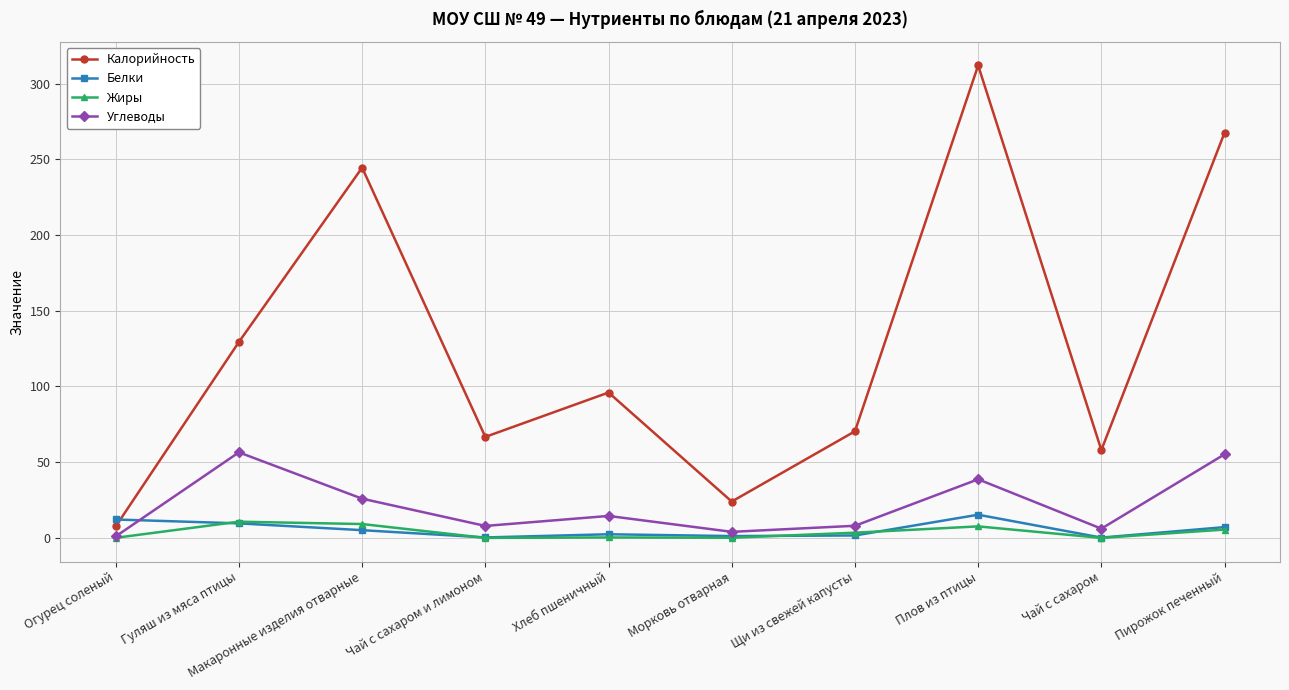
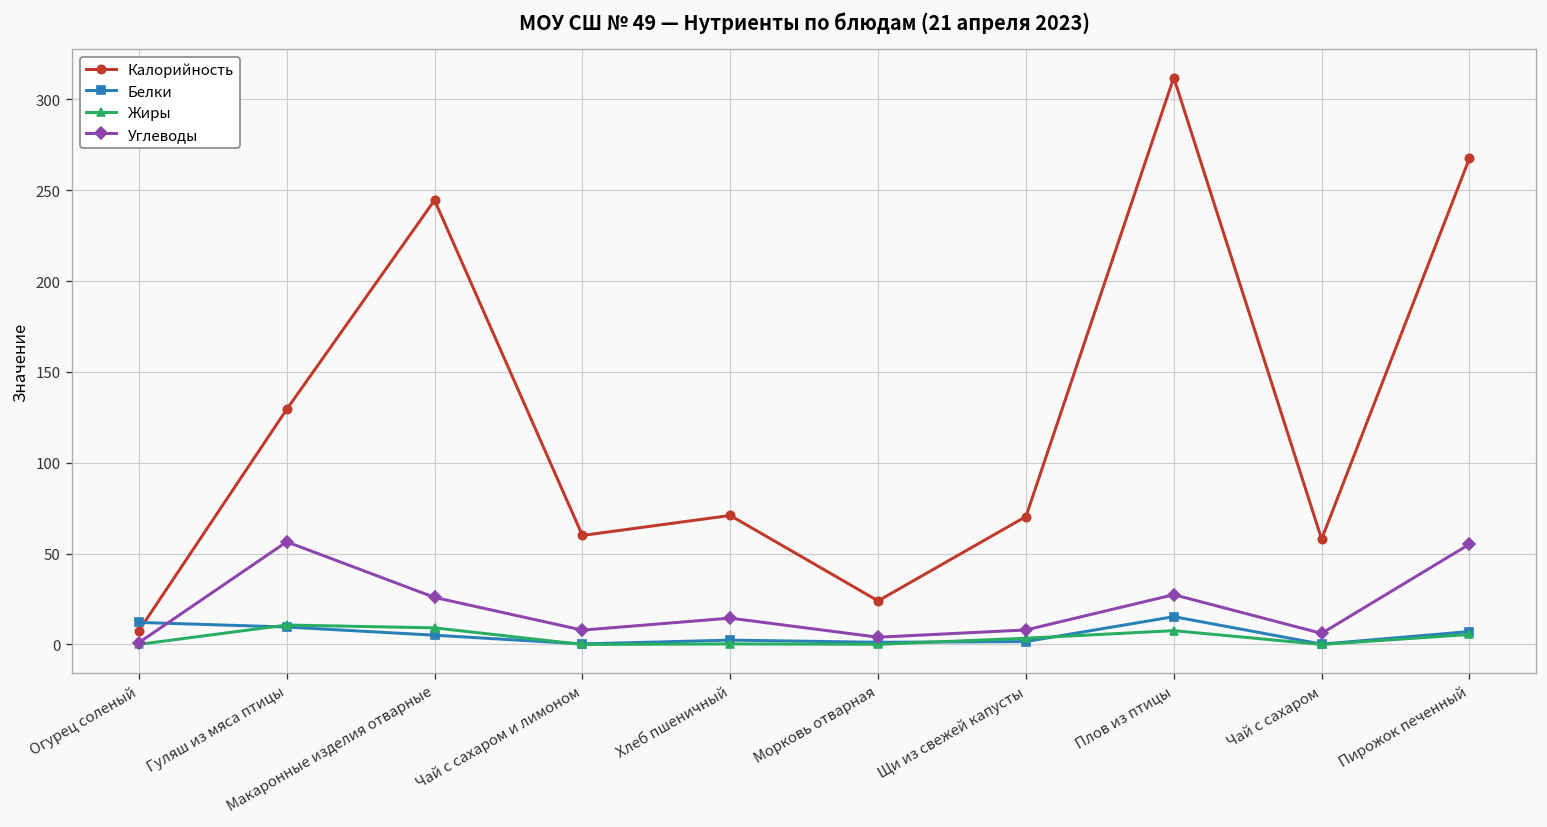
  {
    "Калорийность": {
      "Огурец соленый": 8,
      "Гуляш из мяса птицы": 129,
      "Макаронные изделия отварные": 245,
-     "Чай с сахаром и лимоном": 67,
-     "Хлеб пшеничный": 96,
+     "Чай с сахаром и лимоном": 60,
+     "Хлеб пшеничный": 71,
      "Морковь отварная": 24,
      "Щи из свежей капусты": 70,
      "Плов из птицы": 312,
      "Чай с сахаром": 58,
      "Пирожок печенный": 268
    },
    "Белки": {
      "Огурец соленый": 12,
      "Макаронные изделия отварные": 5,
      "Хлеб пшеничный": 2,
      "Щи из свежей капусты": 2,
      "Плов из птицы": 15
    },
    "Жиры": {
      "Макаронные изделия отварные": 9,
      "Хлеб пшеничный": 0,
      "Щи из свежей капусты": 3,
      "Плов из птицы": 8
    },
    "Углеводы": {
      "Гуляш из мяса птицы": 57,
      "Макаронные изделия отварные": 26,
      "Чай с сахаром и лимоном": 8,
      "Хлеб пшеничный": 15,
      "Морковь отварная": 4,
      "Щи из свежей капусты": 8,
-     "Плов из птицы": 39,
+     "Плов из птицы": 27,
      "Чай с сахаром": 6,
      "Пирожок печенный": 55
    }
  }
